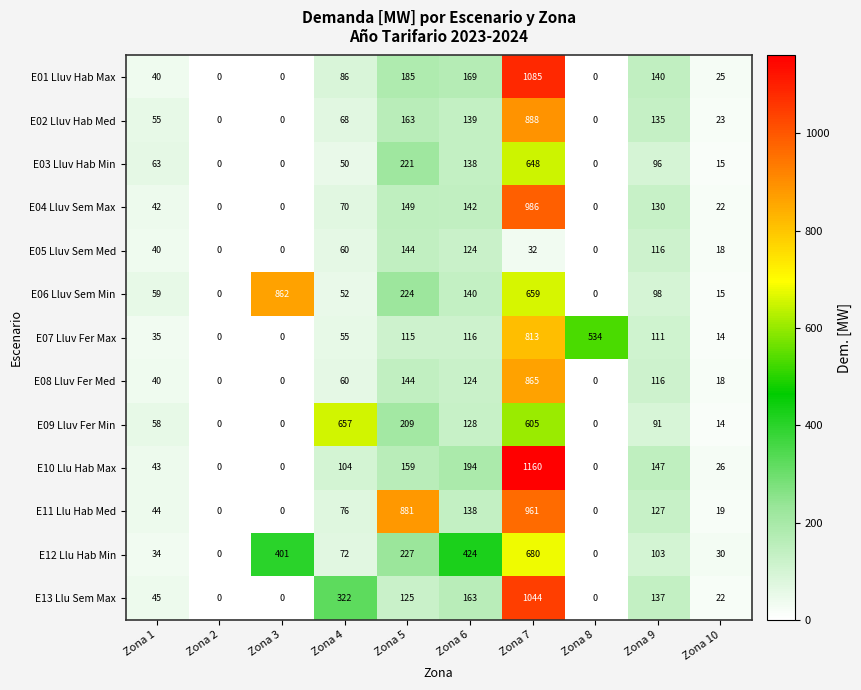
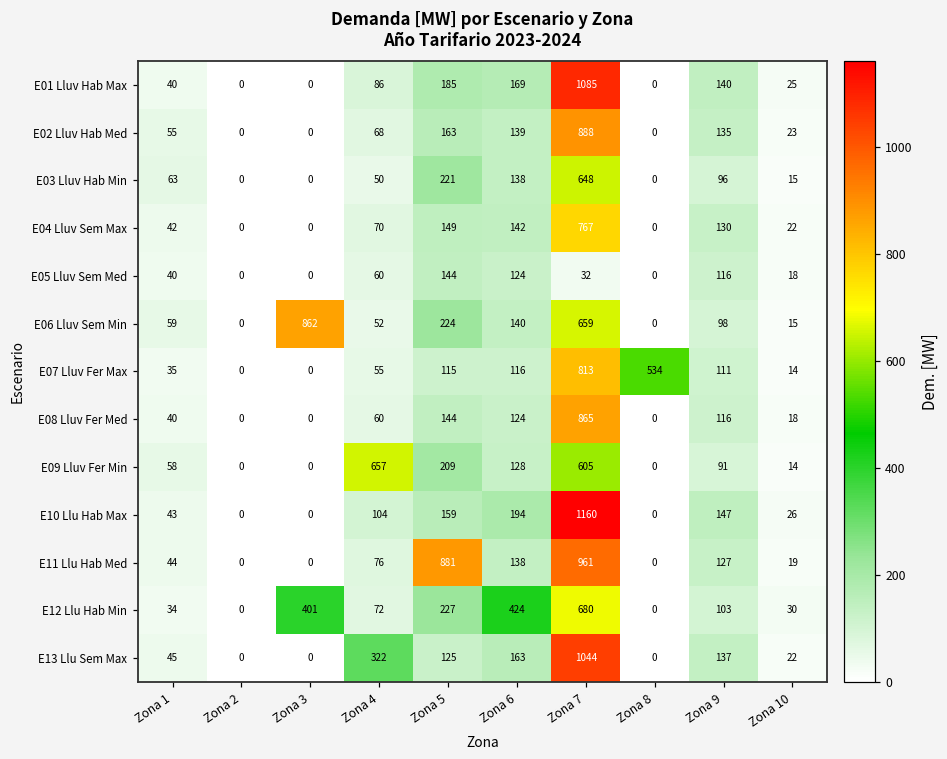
  {
    "E01 Lluv Hab Max": {
      "Zona 1": 40,
      "Zona 2": 0,
      "Zona 3": 0,
      "Zona 4": 86,
      "Zona 5": 185,
      "Zona 6": 169,
      "Zona 7": 1085,
      "Zona 8": 0,
      "Zona 9": 140,
      "Zona 10": 25
    },
    "E02 Lluv Hab Med": {
      "Zona 1": 55,
      "Zona 2": 0,
      "Zona 3": 0,
      "Zona 4": 68,
      "Zona 5": 163,
      "Zona 6": 139,
      "Zona 7": 888,
      "Zona 8": 0,
      "Zona 9": 135,
      "Zona 10": 23
    },
    "E03 Lluv Hab Min": {
      "Zona 1": 63,
      "Zona 2": 0,
      "Zona 3": 0,
      "Zona 4": 50,
      "Zona 5": 221,
      "Zona 6": 138,
      "Zona 7": 648,
      "Zona 8": 0,
      "Zona 9": 96,
      "Zona 10": 15
    },
    "E04 Lluv Sem Max": {
      "Zona 1": 42,
      "Zona 2": 0,
      "Zona 3": 0,
      "Zona 4": 70,
      "Zona 5": 149,
      "Zona 6": 142,
-     "Zona 7": 986,
+     "Zona 7": 767,
      "Zona 8": 0,
      "Zona 9": 130,
      "Zona 10": 22
    },
    "E05 Lluv Sem Med": {
      "Zona 1": 40,
      "Zona 2": 0,
      "Zona 3": 0,
      "Zona 4": 60,
      "Zona 5": 144,
      "Zona 6": 124,
      "Zona 7": 32,
      "Zona 8": 0,
      "Zona 9": 116,
      "Zona 10": 18
    },
    "E06 Lluv Sem Min": {
      "Zona 1": 59,
      "Zona 2": 0,
      "Zona 3": 862,
      "Zona 4": 52,
      "Zona 5": 224,
      "Zona 6": 140,
      "Zona 7": 659,
      "Zona 8": 0,
      "Zona 9": 98,
      "Zona 10": 15
    },
    "E07 Lluv Fer Max": {
      "Zona 1": 35,
      "Zona 2": 0,
      "Zona 3": 0,
      "Zona 4": 55,
      "Zona 5": 115,
      "Zona 6": 116,
      "Zona 7": 813,
      "Zona 8": 534,
      "Zona 9": 111,
      "Zona 10": 14
    },
    "E08 Lluv Fer Med": {
      "Zona 1": 40,
      "Zona 2": 0,
      "Zona 3": 0,
      "Zona 4": 60,
      "Zona 5": 144,
      "Zona 6": 124,
      "Zona 7": 865,
      "Zona 8": 0,
      "Zona 9": 116,
      "Zona 10": 18
    },
    "E09 Lluv Fer Min": {
      "Zona 1": 58,
      "Zona 2": 0,
      "Zona 3": 0,
      "Zona 4": 657,
      "Zona 5": 209,
      "Zona 6": 128,
      "Zona 7": 605,
      "Zona 8": 0,
      "Zona 9": 91,
      "Zona 10": 14
    },
    "E10 Llu Hab Max": {
      "Zona 1": 43,
      "Zona 2": 0,
      "Zona 3": 0,
      "Zona 4": 104,
      "Zona 5": 159,
      "Zona 6": 194,
      "Zona 7": 1160,
      "Zona 8": 0,
      "Zona 9": 147,
      "Zona 10": 26
    },
    "E11 Llu Hab Med": {
      "Zona 1": 44,
      "Zona 2": 0,
      "Zona 3": 0,
      "Zona 4": 76,
      "Zona 5": 881,
      "Zona 6": 138,
      "Zona 7": 961,
      "Zona 8": 0,
      "Zona 9": 127,
      "Zona 10": 19
    },
    "E12 Llu Hab Min": {
      "Zona 1": 34,
      "Zona 2": 0,
      "Zona 3": 401,
      "Zona 4": 72,
      "Zona 5": 227,
      "Zona 6": 424,
      "Zona 7": 680,
      "Zona 8": 0,
      "Zona 9": 103,
      "Zona 10": 30
    },
    "E13 Llu Sem Max": {
      "Zona 1": 45,
      "Zona 2": 0,
      "Zona 3": 0,
      "Zona 4": 322,
      "Zona 5": 125,
      "Zona 6": 163,
      "Zona 7": 1044,
      "Zona 8": 0,
      "Zona 9": 137,
      "Zona 10": 22
    }
  }
